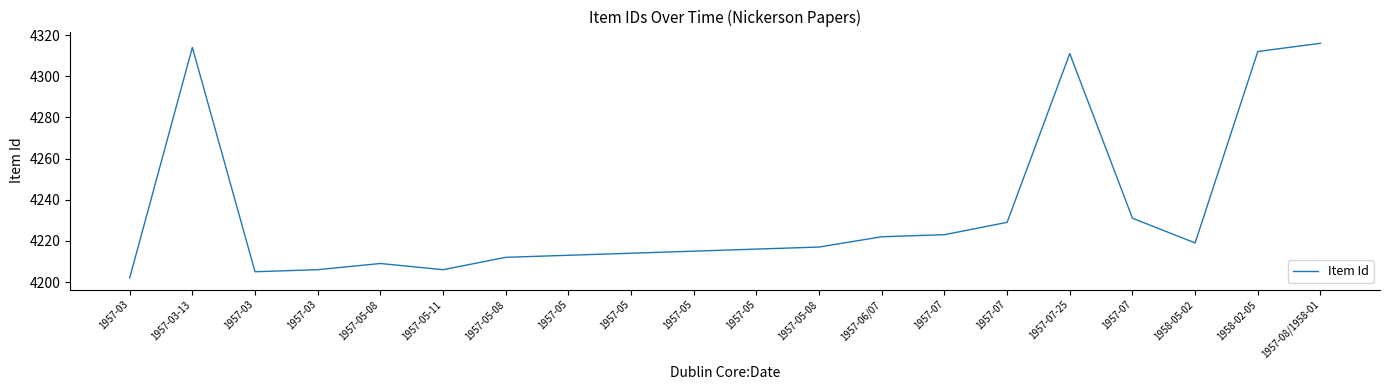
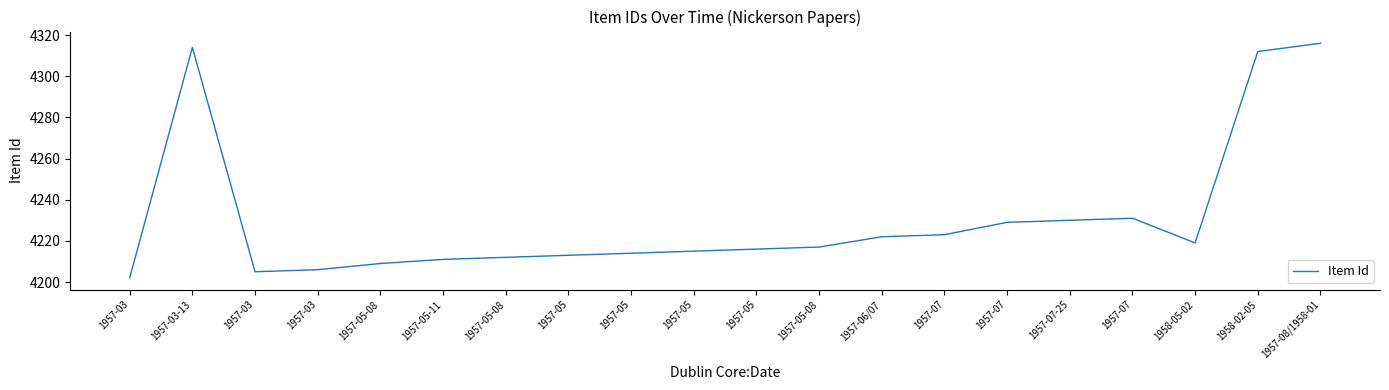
  {
    "1957-03-13": 4314,
-   "1957-05-11": 4206,
+   "1957-05-11": 4211,
    "1957-06/07": 4222,
-   "1957-07-25": 4311,
+   "1957-07-25": 4230,
    "1958-05-02": 4219,
    "1958-02-05": 4312,
    "1957-08/1958-01": 4316
  }
